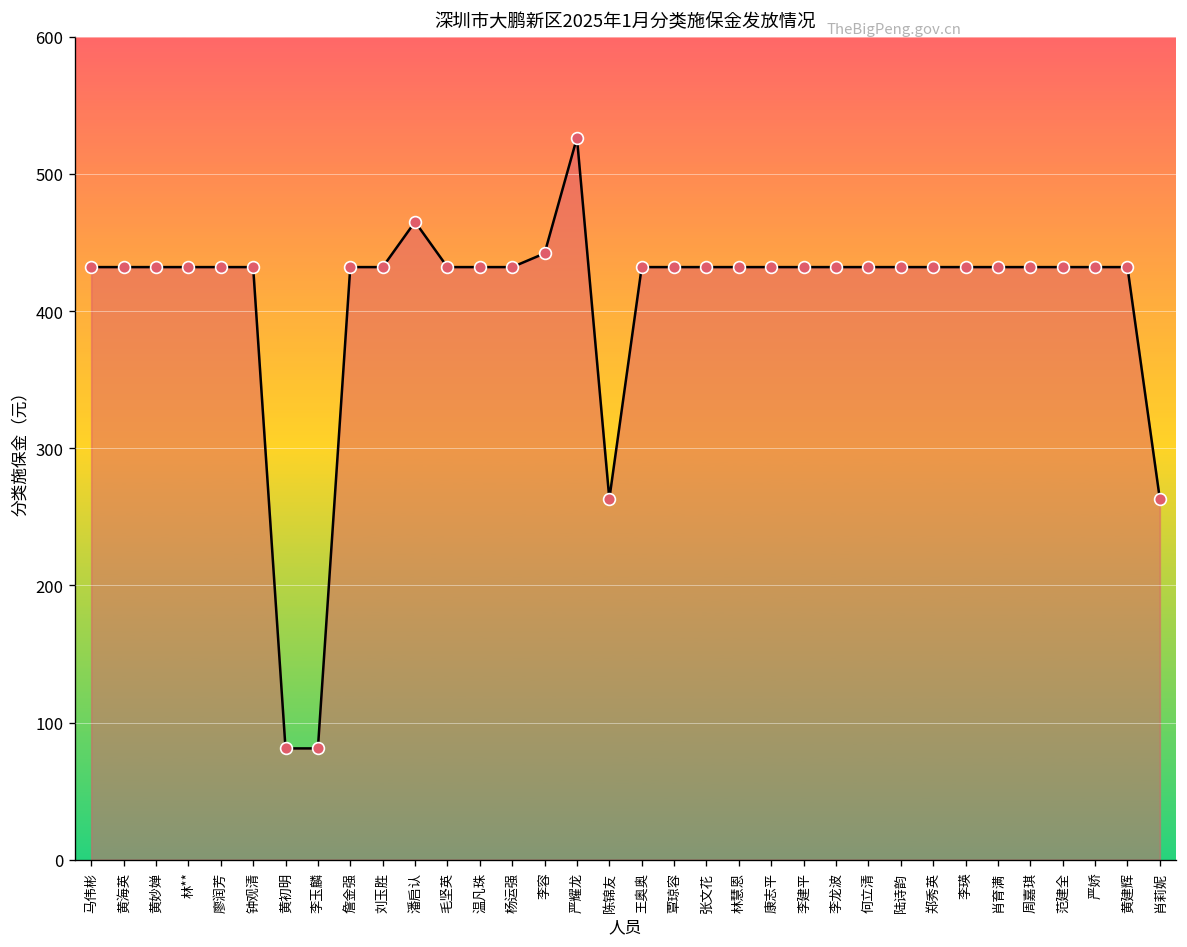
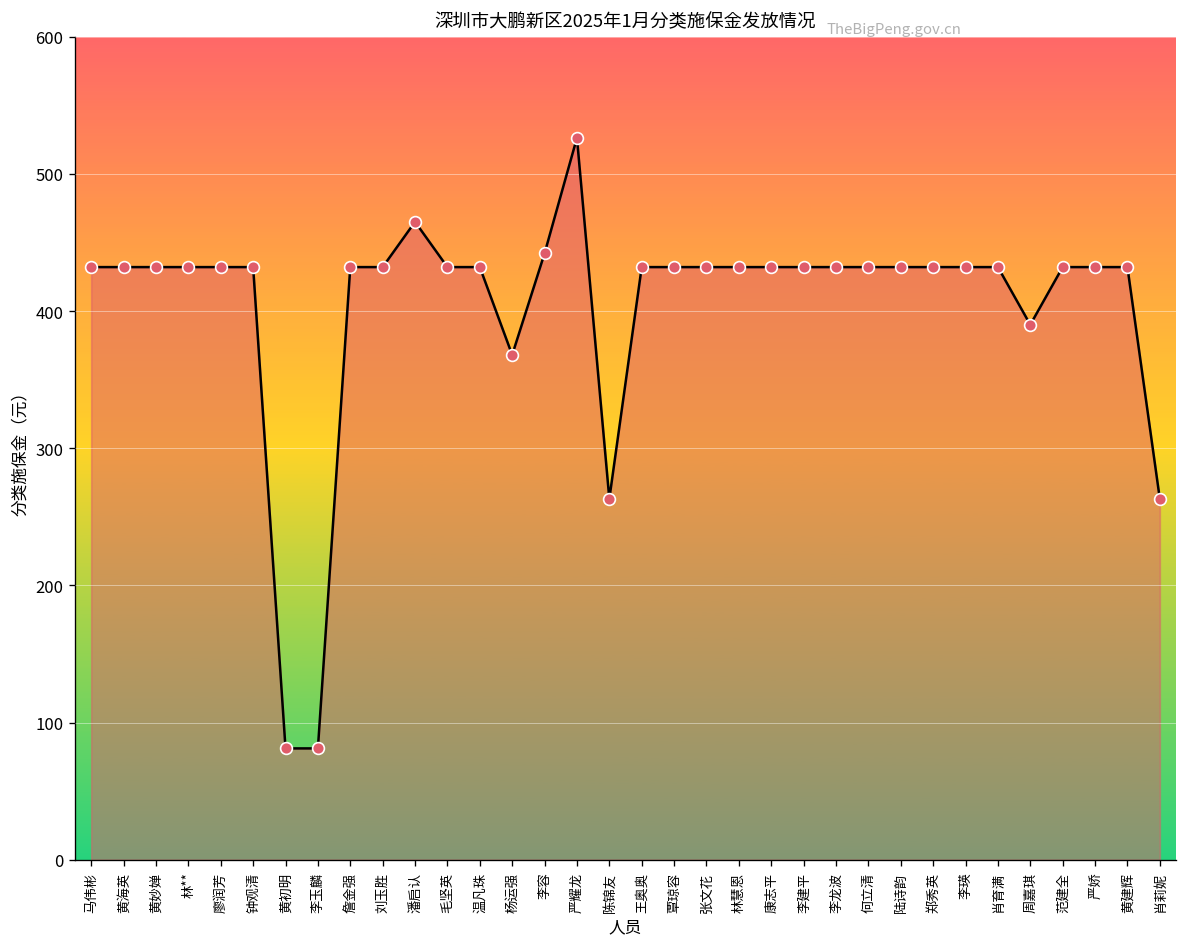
  {
    "马伟彬": 432,
    "黄海英": 432,
    "黄妙婵": 432,
    "林**": 432,
    "廖润芳": 432,
    "钟观清": 432,
    "黄初明": 81,
    "李玉麟": 81,
    "詹金强": 432,
    "刘玉胜": 432,
    "潘启认": 465,
    "毛坚英": 432,
    "温凡珠": 432,
-   "杨运强": 432,
+   "杨运强": 368,
    "李容": 442,
    "严耀龙": 526,
    "陈锦友": 263,
    "王奥奥": 432,
    "覃琼容": 432,
    "张文花": 432,
    "林慧恩": 432,
    "康志平": 432,
    "李建平": 432,
    "李龙波": 432,
    "何立清": 432,
    "陆诗韵": 432,
    "郑秀英": 432,
    "李瑛": 432,
    "肖育满": 432,
-   "周嘉琪": 432,
+   "周嘉琪": 390,
    "范建全": 432,
    "严娇": 432,
    "黄建辉": 432,
    "肖莉妮": 263
  }
